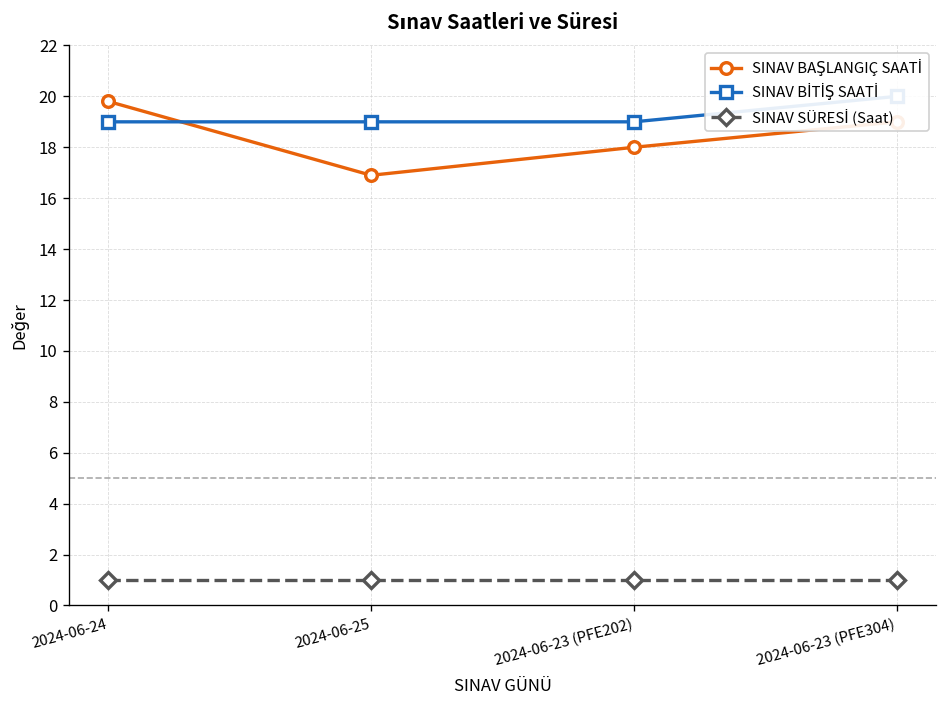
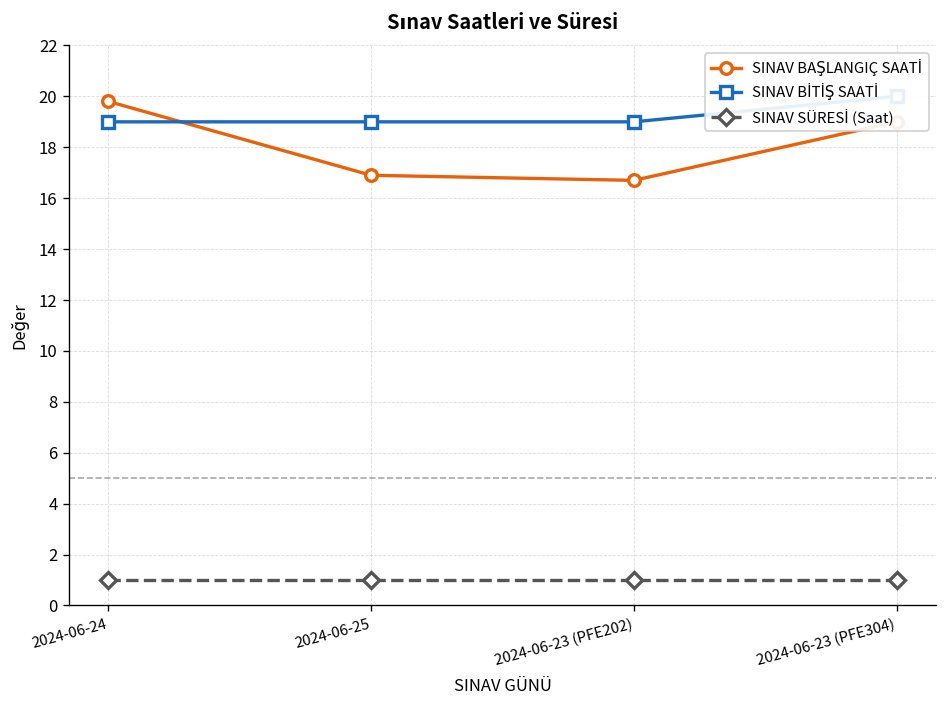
  {
    "SINAV BAŞLANGIÇ SAATİ": {
      "2024-06-24": 19.8,
      "2024-06-25": 16.9,
-     "2024-06-23 (PFE202)": 18.0
+     "2024-06-23 (PFE202)": 16.7
    },
    "SINAV BİTİŞ SAATİ": {
      "2024-06-24": 19.0,
      "2024-06-25": 19.0,
      "2024-06-23 (PFE202)": 19.0
    },
    "SINAV SÜRESİ (Saat)": {
      "2024-06-24": 1.0,
      "2024-06-25": 1.0,
      "2024-06-23 (PFE202)": 1.0,
      "2024-06-23 (PFE304)": 1.0
    }
  }
